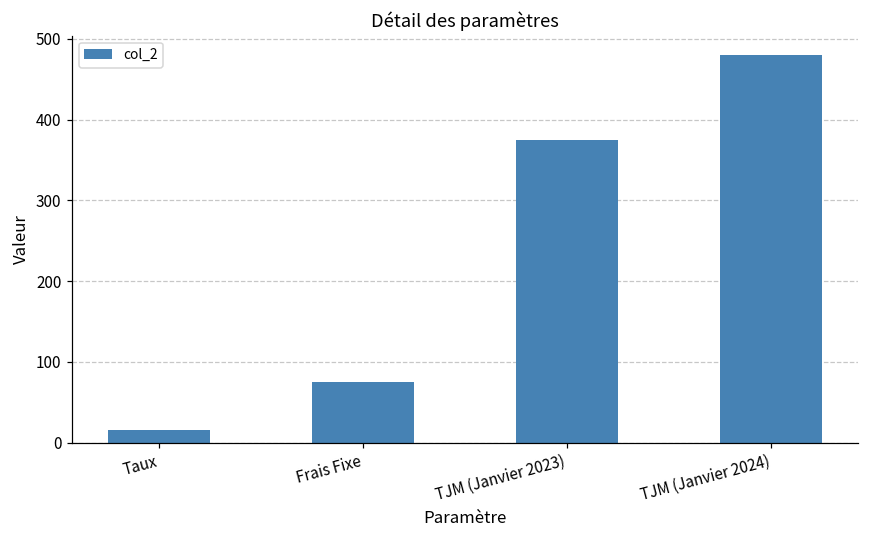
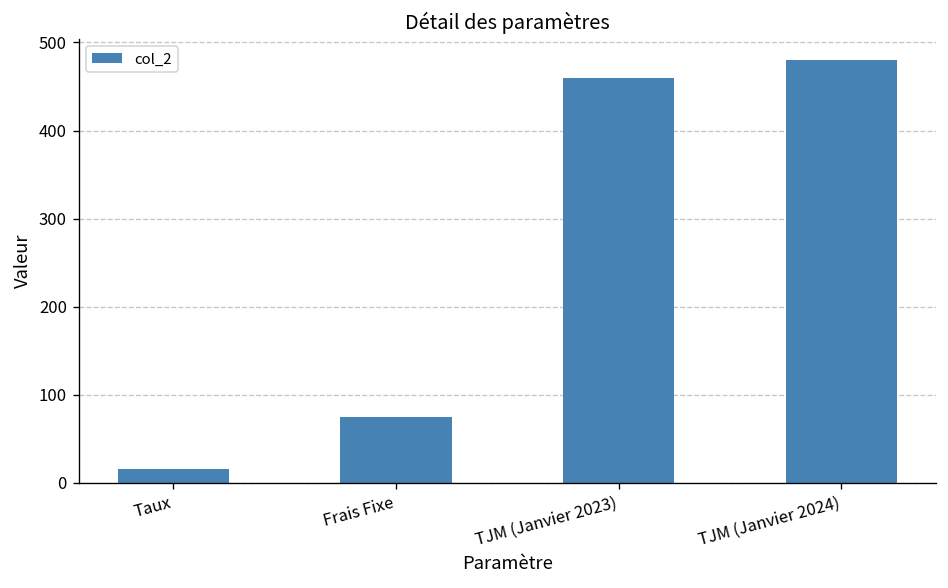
  {
    "Taux": 20,
    "Frais Fixe": 80,
-   "TJM (Janvier 2023)": 380,
+   "TJM (Janvier 2023)": 460,
    "TJM (Janvier 2024)": 480
  }
